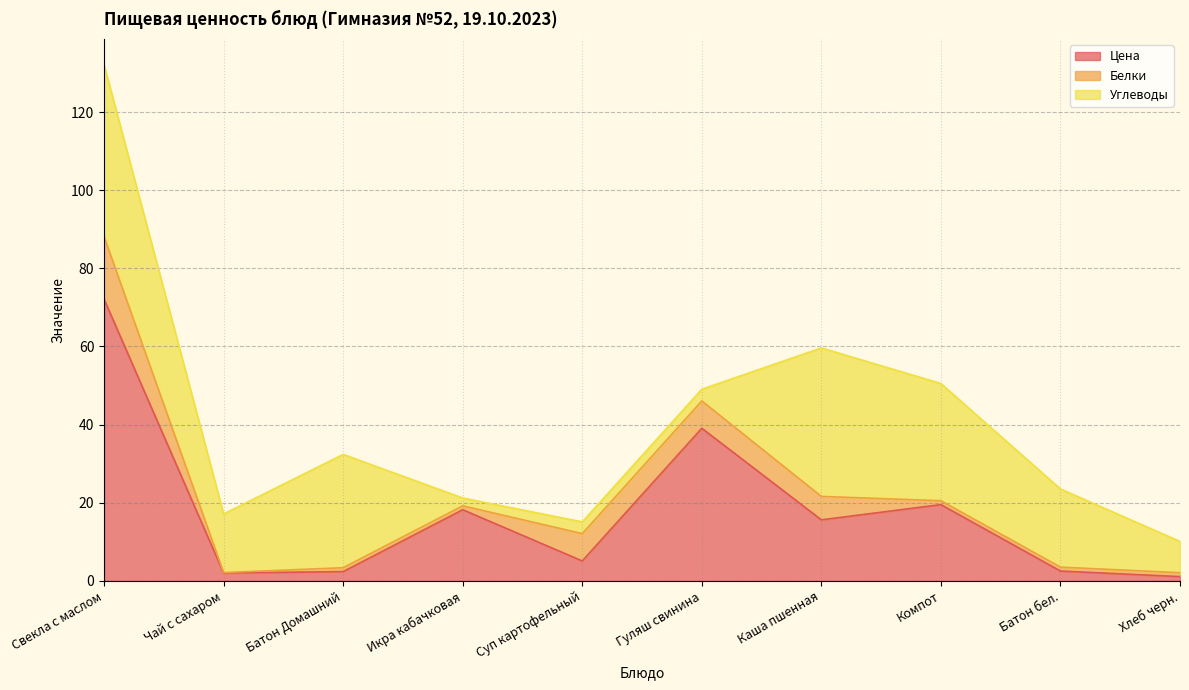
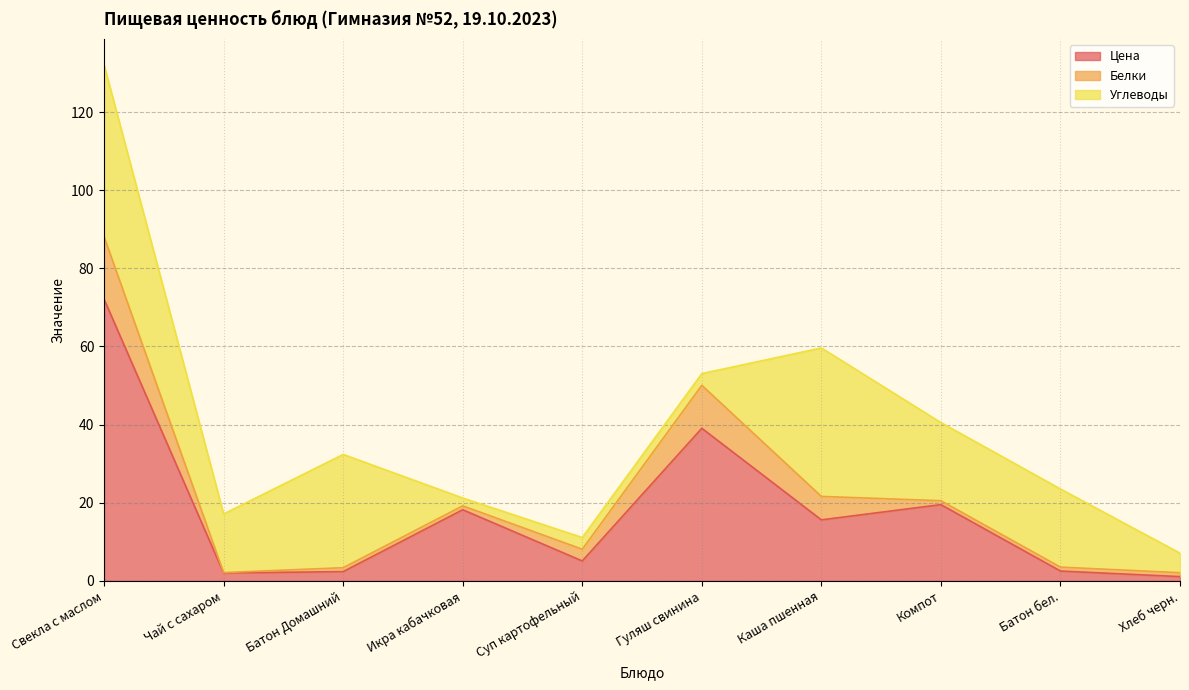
  {
    "Цена": {
      "Свекла с маслом": 72,
      "Батон Домашний": 2,
      "Икра кабачковая": 18,
      "Суп картофельный": 5,
      "Гуляш свинина": 39,
      "Каша пшенная": 16,
      "Компот": 20,
      "Батон бел.": 3,
      "Хлеб черн.": 1
    },
    "Белки": {
      "Свекла с маслом": 16,
      "Батон Домашний": 1,
      "Икра кабачковая": 1,
-     "Суп картофельный": 7,
-     "Гуляш свинина": 7,
+     "Суп картофельный": 3,
+     "Гуляш свинина": 11,
      "Каша пшенная": 6,
      "Компот": 1,
      "Батон бел.": 1,
      "Хлеб черн.": 1
    },
    "Углеводы": {
      "Свекла с маслом": 44,
      "Чай с сахаром": 15,
      "Батон Домашний": 29,
      "Икра кабачковая": 2,
      "Суп картофельный": 3,
      "Гуляш свинина": 3,
      "Каша пшенная": 38,
-     "Компот": 30,
+     "Компот": 20,
      "Батон бел.": 20,
-     "Хлеб черн.": 8
+     "Хлеб черн.": 5
    }
  }
